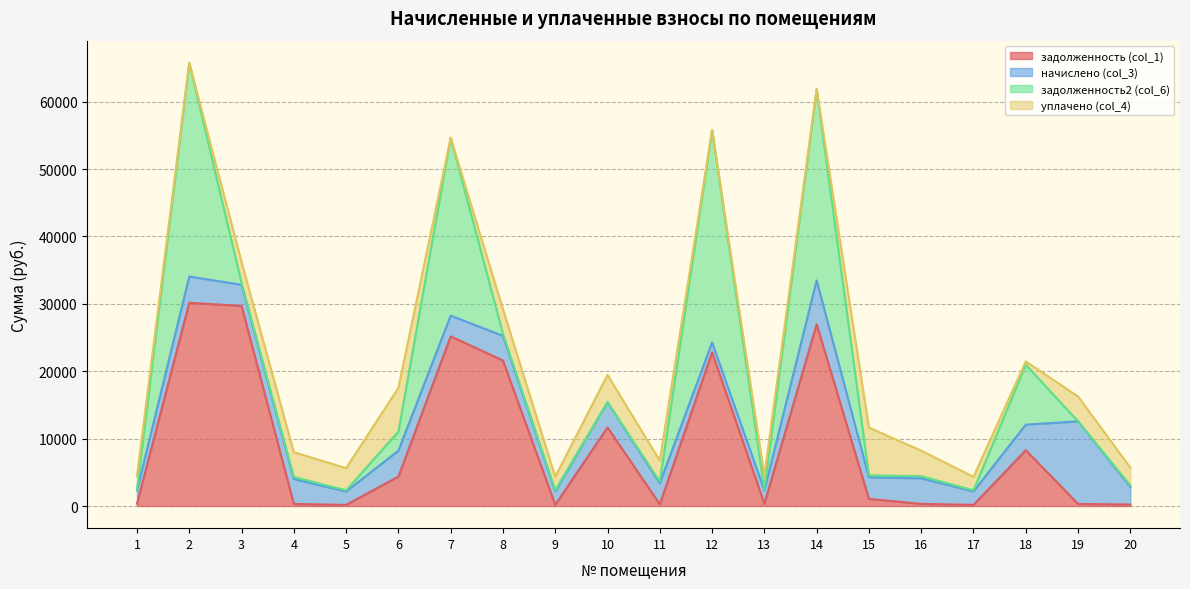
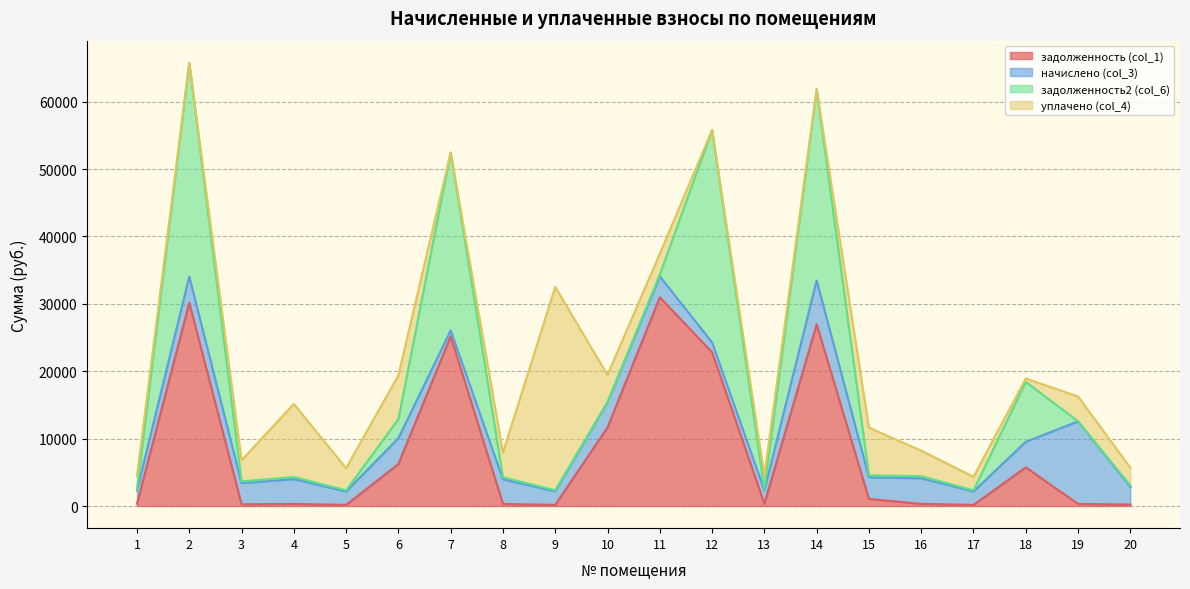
  {
    "задолженность (col_1)": {
      "1": 0,
      "2": 30000,
-     "3": 30000,
+     "3": 0,
      "4": 0,
      "5": 0,
-     "6": 4000,
+     "6": 6000,
      "7": 25000,
-     "8": 22000,
+     "8": 0,
      "9": 0,
      "10": 12000,
-     "11": 0,
+     "11": 31000,
      "12": 23000,
      "13": 0,
      "14": 27000,
      "15": 1000,
      "16": 0,
      "17": 0,
-     "18": 8000,
+     "18": 6000,
      "19": 0,
      "20": 0
    },
    "начислено (col_3)": {
      "2": 4000,
      "6": 4000,
-     "7": 3000,
+     "7": 1000,
      "12": 1000,
      "14": 7000,
      "18": 4000
    },
    "задолженность2 (col_6)": {
      "6": 3000,
      "18": 9000
    },
    "уплачено (col_4)": {
      "1": 2000,
      "3": 3000,
-     "4": 4000,
+     "4": 11000,
      "5": 3000,
      "6": 6000,
      "8": 4000,
-     "9": 2000,
+     "9": 30000,
      "10": 4000,
      "11": 3000,
      "13": 2000,
      "15": 7000,
      "16": 4000,
      "17": 2000,
      "18": 1000,
      "19": 4000,
      "20": 3000
    }
  }
